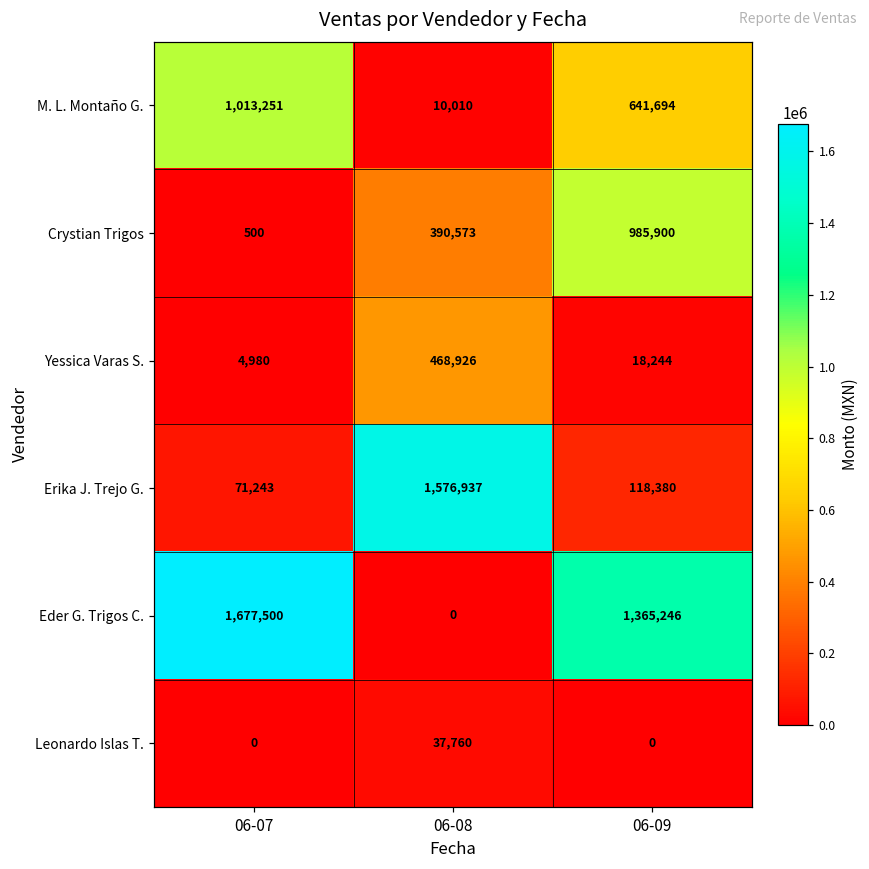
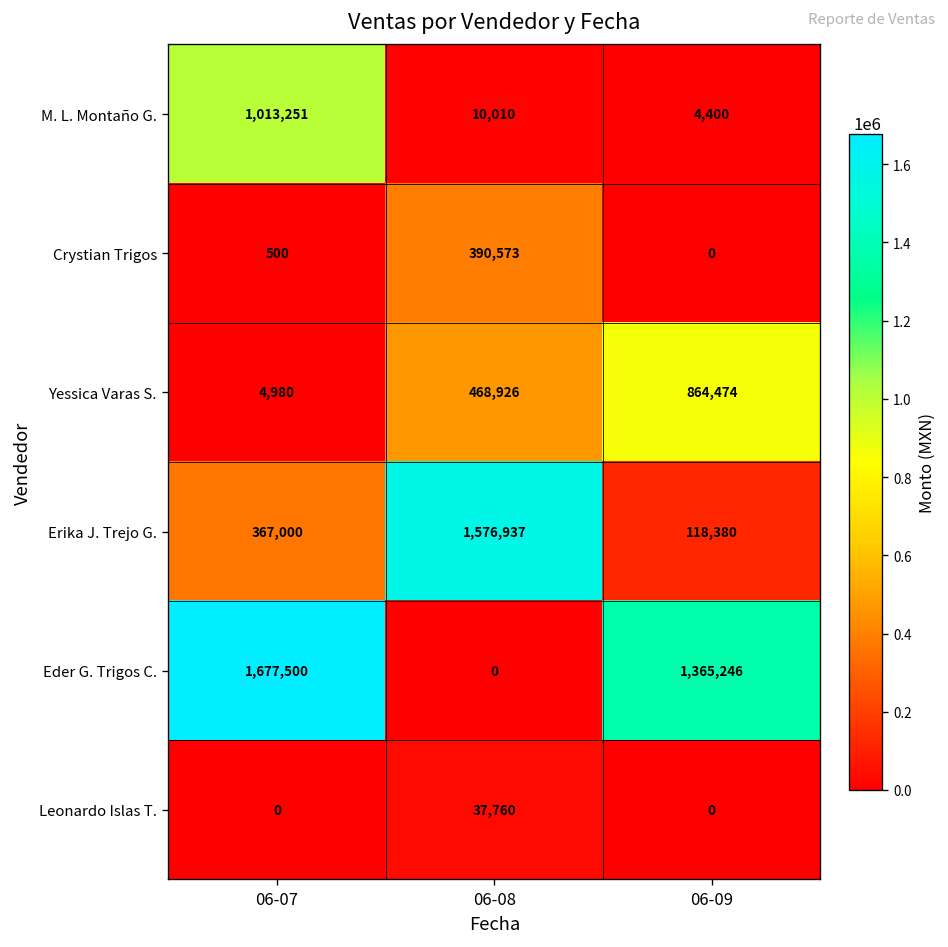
  {
    "M. L. Montaño G.": {
      "06-07": "1,013,251",
      "06-08": "10,010",
-     "06-09": "641,694"
+     "06-09": "4,400"
    },
    "Crystian Trigos": {
      "06-07": "500",
      "06-08": "390,573",
-     "06-09": "985,900"
+     "06-09": "0"
    },
    "Yessica Varas S.": {
      "06-07": "4,980",
      "06-08": "468,926",
-     "06-09": "18,244"
+     "06-09": "864,474"
    },
    "Erika J. Trejo G.": {
-     "06-07": "71,243",
+     "06-07": "367,000",
      "06-08": "1,576,937",
      "06-09": "118,380"
    },
    "Eder G. Trigos C.": {
      "06-07": "1,677,500",
      "06-08": "0",
      "06-09": "1,365,246"
    },
    "Leonardo Islas T.": {
      "06-07": "0",
      "06-08": "37,760",
      "06-09": "0"
    }
  }
